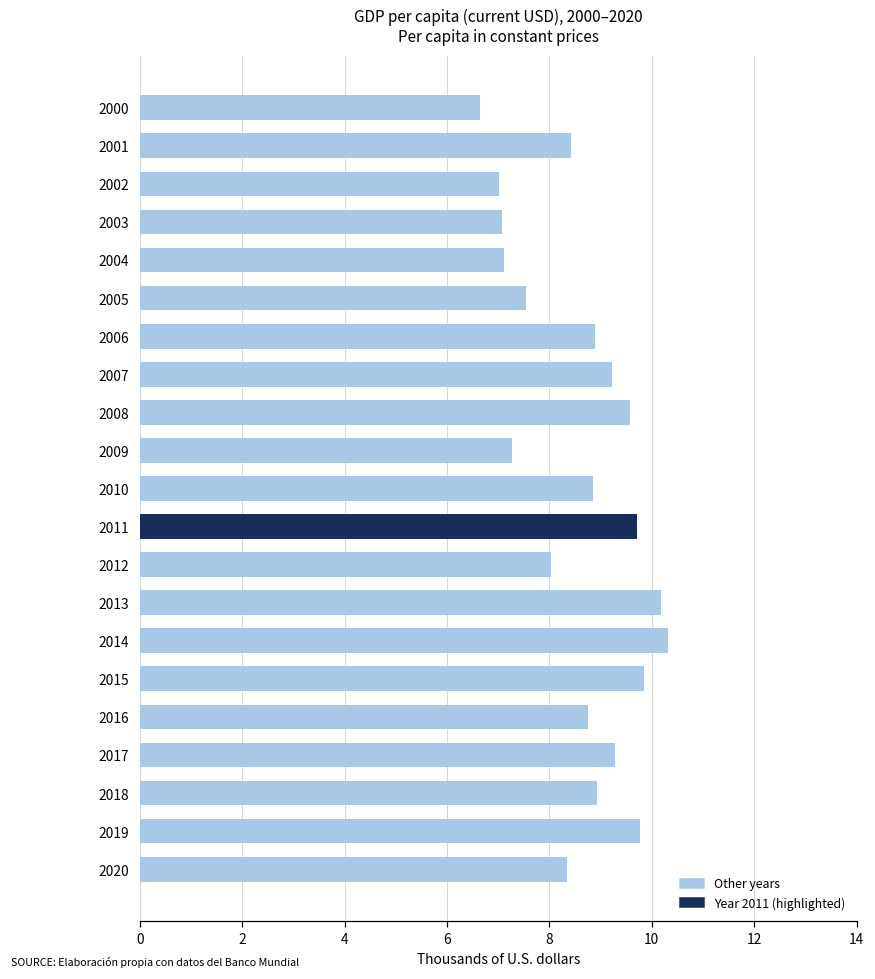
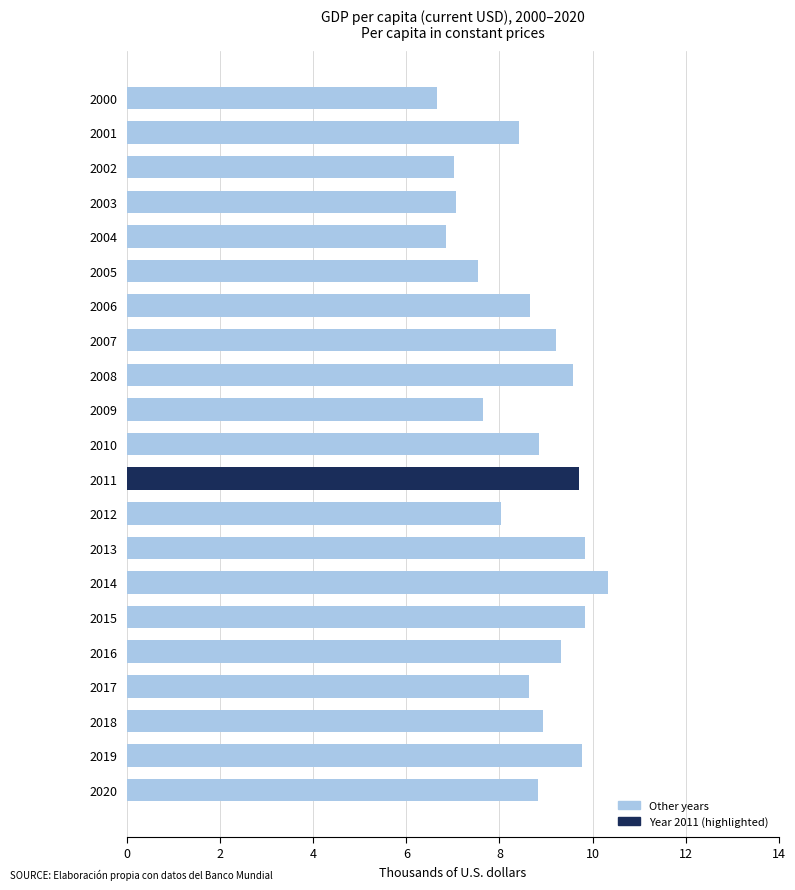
  {
    "2000": 6.6,
    "2001": 8.4,
    "2002": 7.0,
    "2003": 7.1,
-   "2004": 7.1,
+   "2004": 6.8,
    "2005": 7.5,
-   "2006": 8.9,
+   "2006": 8.7,
    "2007": 9.2,
    "2008": 9.6,
-   "2009": 7.3,
+   "2009": 7.6,
    "2010": 8.9,
    "2011": 9.7,
    "2012": 8.0,
-   "2013": 10.2,
+   "2013": 9.8,
    "2014": 10.3,
    "2015": 9.8,
-   "2016": 8.7,
-   "2017": 9.3,
+   "2016": 9.3,
+   "2017": 8.6,
    "2018": 8.9,
    "2019": 9.8,
-   "2020": 8.3
+   "2020": 8.8
  }
